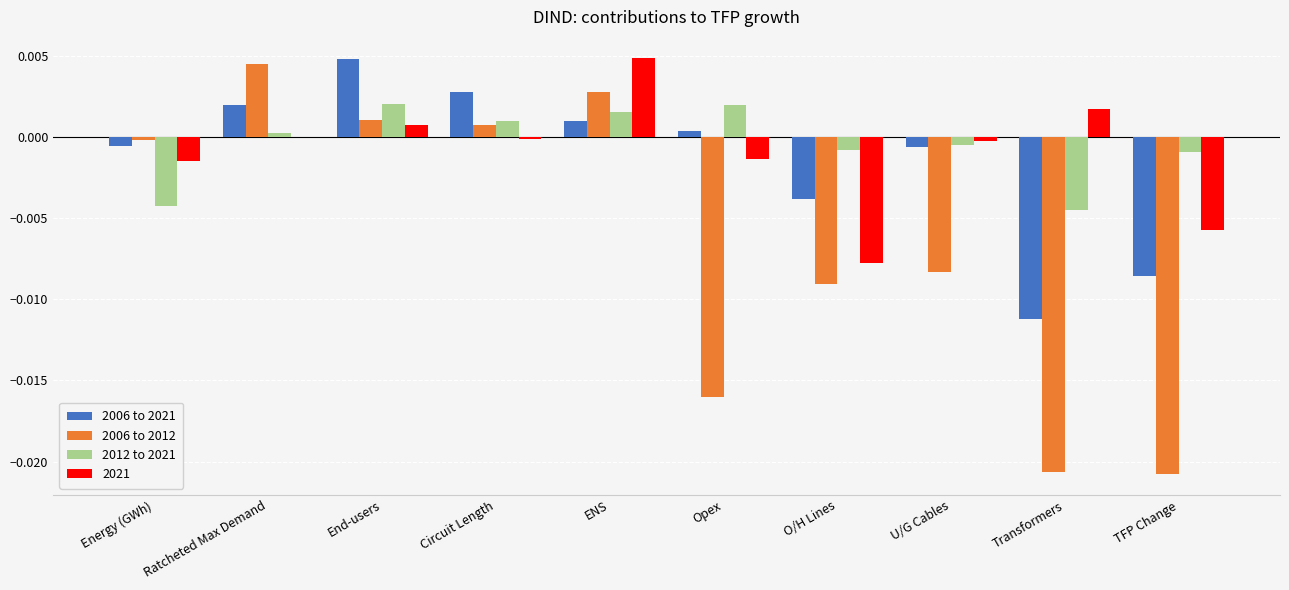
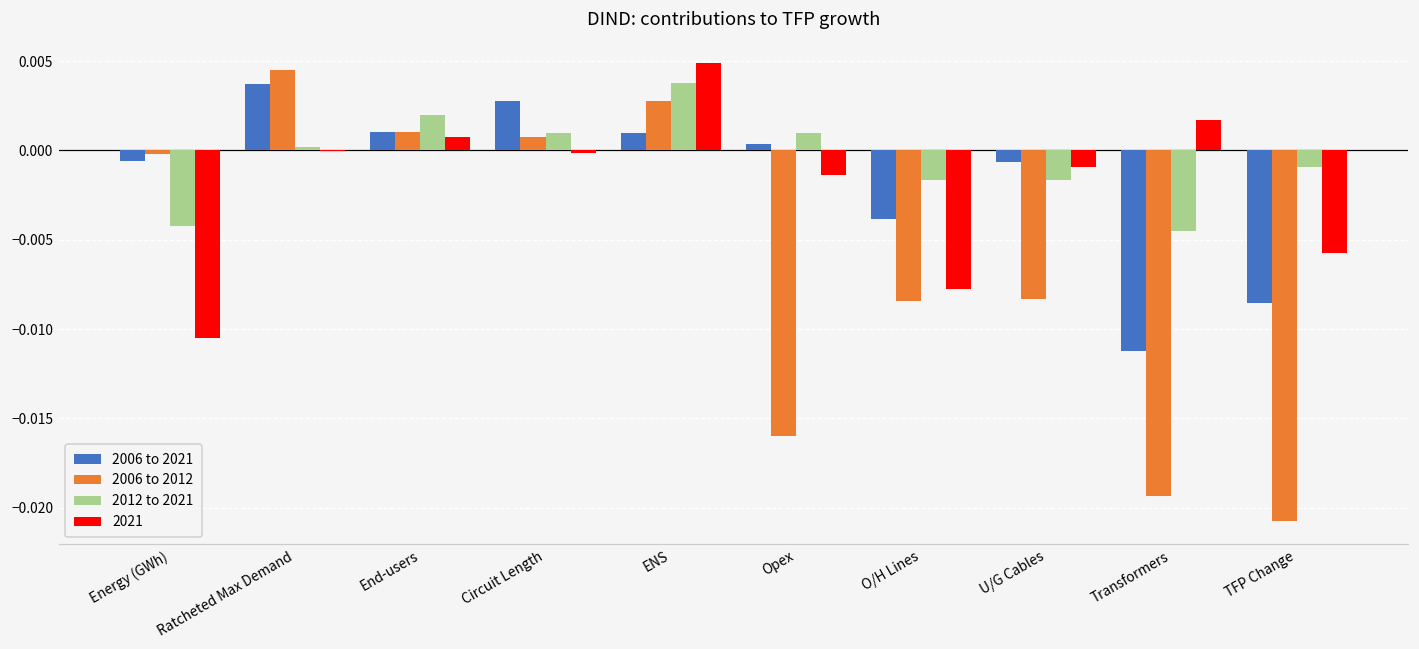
  {
    "2006 to 2021": {
      "Energy (GWh)": -0.0006,
-     "Ratcheted Max Demand": 0.0019,
-     "End-users": 0.0048,
+     "Ratcheted Max Demand": 0.0037,
+     "End-users": 0.0010,
      "Circuit Length": 0.0027,
      "ENS": 0.0010,
      "Opex": 0.0003,
      "O/H Lines": -0.0039,
      "U/G Cables": -0.0006,
      "Transformers": -0.0112,
      "TFP Change": -0.0085
    },
    "2006 to 2012": {
      "Energy (GWh)": -0.0002,
      "Ratcheted Max Demand": 0.0045,
      "End-users": 0.0010,
      "Circuit Length": 0.0008,
      "ENS": 0.0028,
      "Opex": -0.0160,
-     "O/H Lines": -0.0091,
+     "O/H Lines": -0.0084,
      "U/G Cables": -0.0083,
-     "Transformers": -0.0206,
+     "Transformers": -0.0193,
      "TFP Change": -0.0208
    },
    "2012 to 2021": {
      "Energy (GWh)": -0.0042,
      "Ratcheted Max Demand": 0.0002,
      "End-users": 0.0020,
      "Circuit Length": 0.0010,
-     "ENS": 0.0015,
-     "Opex": 0.0019,
-     "O/H Lines": -0.0008,
-     "U/G Cables": -0.0005,
+     "ENS": 0.0038,
+     "Opex": 0.0010,
+     "O/H Lines": -0.0017,
+     "U/G Cables": -0.0016,
      "Transformers": -0.0045,
      "TFP Change": -0.0009
    },
    "2021": {
-     "Energy (GWh)": -0.0015,
+     "Energy (GWh)": -0.0105,
      "End-users": 0.0008,
      "ENS": 0.0049,
      "Opex": -0.0014,
      "O/H Lines": -0.0078,
-     "U/G Cables": -0.0003,
+     "U/G Cables": -0.0010,
      "Transformers": 0.0017,
      "TFP Change": -0.0057
    }
  }
